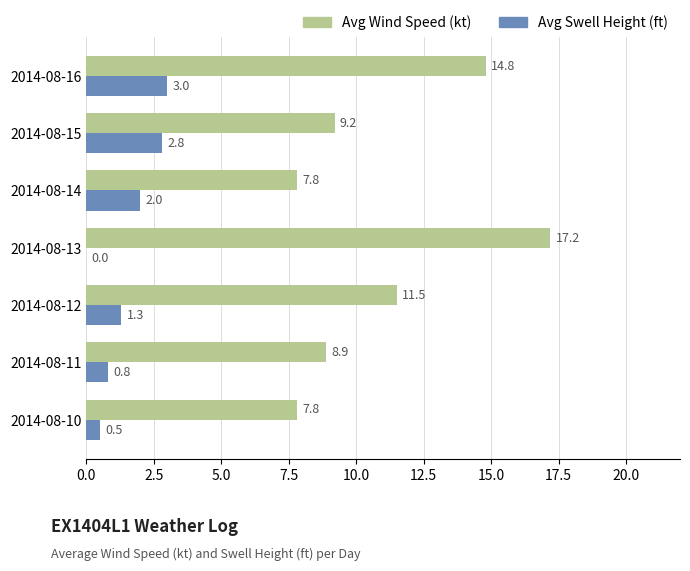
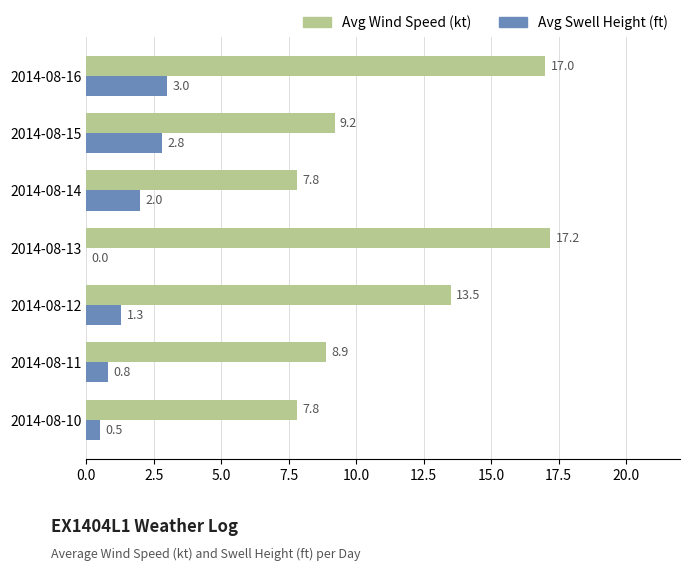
  {
    "Avg Wind Speed (kt)": {
-     "2014-08-16": 14.8,
+     "2014-08-16": 17.0,
      "2014-08-15": 9.2,
      "2014-08-14": 7.8,
      "2014-08-13": 17.2,
-     "2014-08-12": 11.5,
+     "2014-08-12": 13.5,
      "2014-08-11": 8.9,
      "2014-08-10": 7.8
    },
    "Avg Swell Height (ft)": {
      "2014-08-16": 3.0,
      "2014-08-15": 2.8,
      "2014-08-14": 2.0,
      "2014-08-13": 0.0,
      "2014-08-12": 1.3,
      "2014-08-11": 0.8,
      "2014-08-10": 0.5
    }
  }
